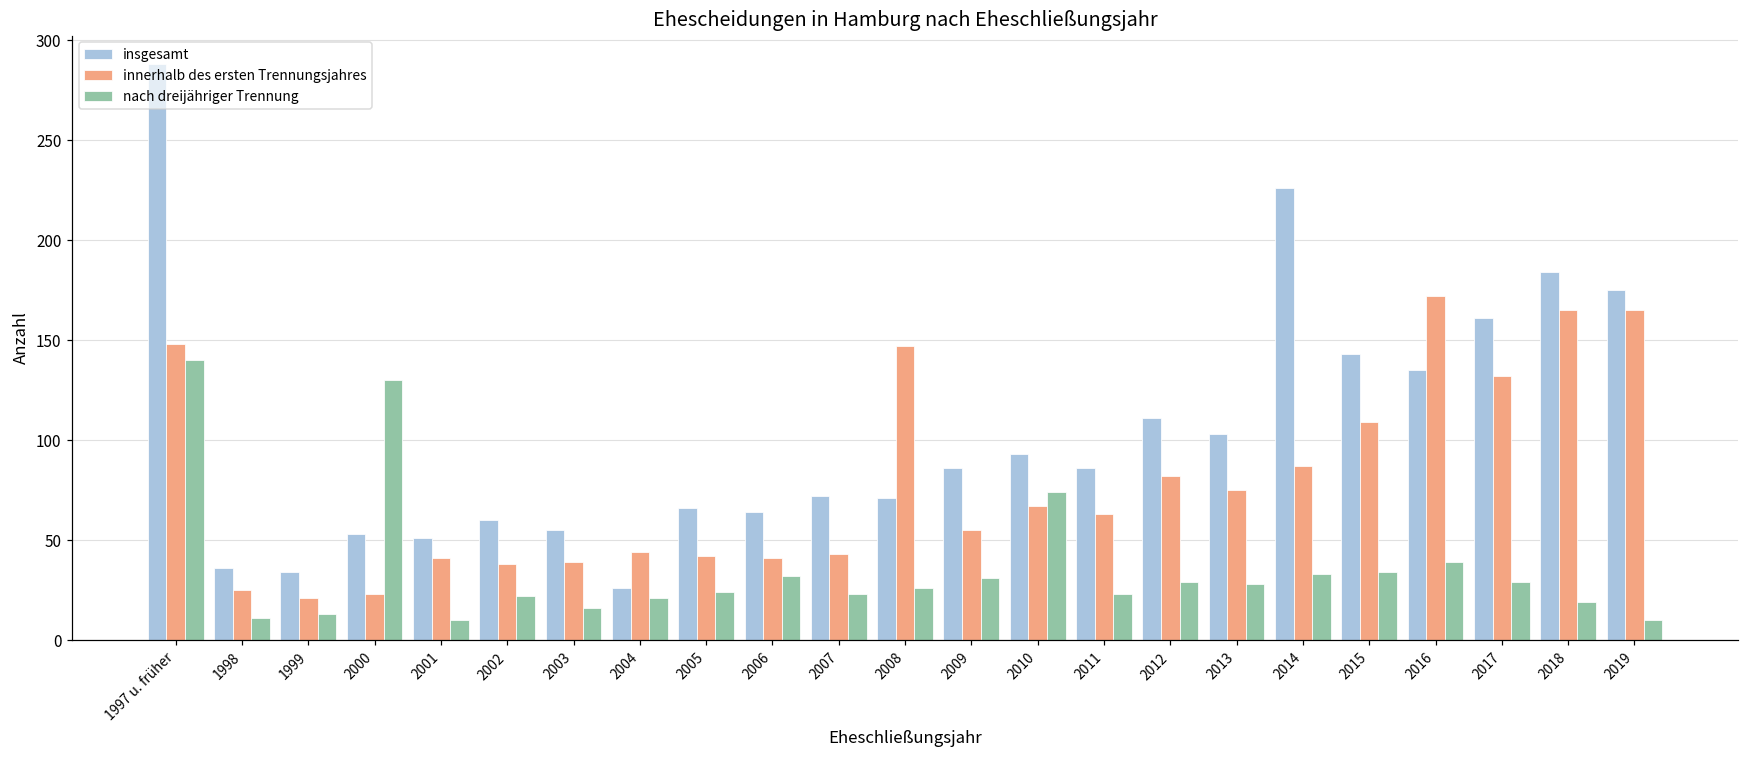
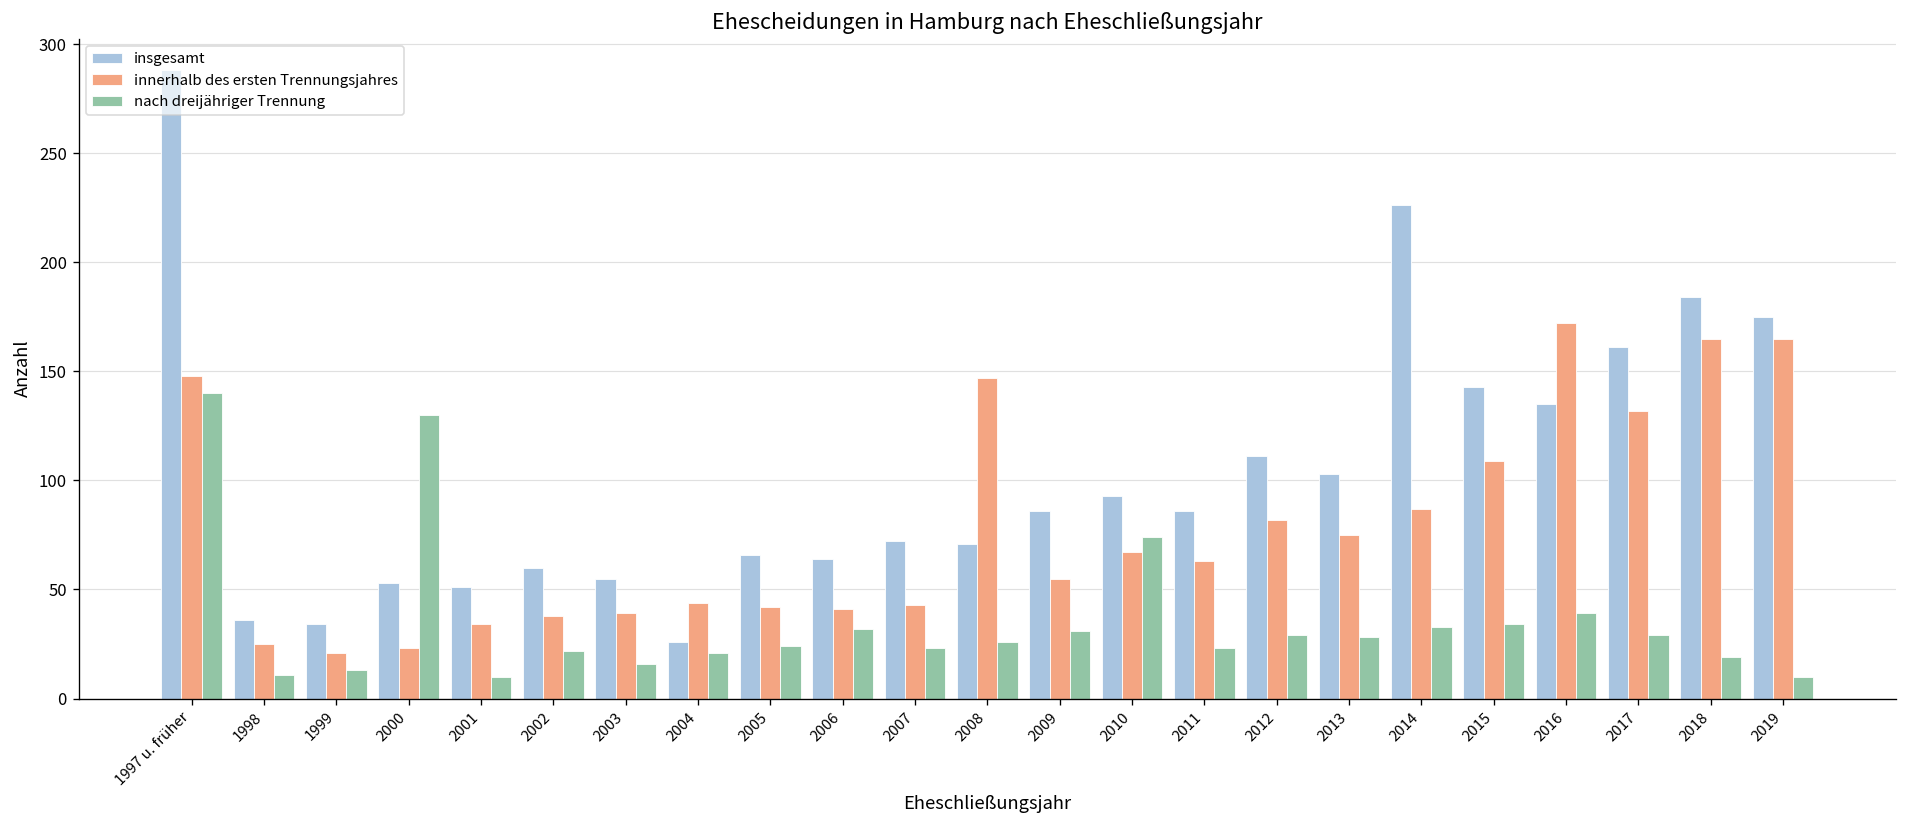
  {
    "insgesamt": {
      "1998": 36,
      "1999": 34,
      "2000": 53,
      "2001": 51,
      "2002": 60,
      "2003": 55,
      "2004": 26,
      "2005": 66,
      "2006": 64,
      "2007": 72,
      "2008": 71,
      "2009": 86,
      "2010": 93,
      "2011": 86,
      "2012": 111,
      "2013": 103,
      "2014": 226,
      "2015": 143,
      "2016": 135,
      "2017": 161,
      "2018": 184,
      "2019": 175
    },
    "innerhalb des ersten Trennungsjahres": {
      "1997 u. früher": 148,
      "1998": 25,
      "1999": 21,
      "2000": 23,
-     "2001": 41,
+     "2001": 34,
      "2002": 38,
      "2003": 39,
      "2004": 44,
      "2005": 42,
      "2006": 41,
      "2007": 43,
      "2008": 147,
      "2009": 55,
      "2010": 67,
      "2011": 63,
      "2012": 82,
      "2013": 75,
      "2014": 87,
      "2015": 109,
      "2016": 172,
      "2017": 132,
      "2018": 165,
      "2019": 165
    },
    "nach dreijähriger Trennung": {
      "1997 u. früher": 140,
      "1998": 11,
      "1999": 13,
      "2000": 130,
      "2001": 10,
      "2002": 22,
      "2003": 16,
      "2004": 21,
      "2005": 24,
      "2006": 32,
      "2007": 23,
      "2008": 26,
      "2009": 31,
      "2010": 74,
      "2011": 23,
      "2012": 29,
      "2013": 28,
      "2014": 33,
      "2015": 34,
      "2016": 39,
      "2017": 29,
      "2018": 19,
      "2019": 10
    }
  }
